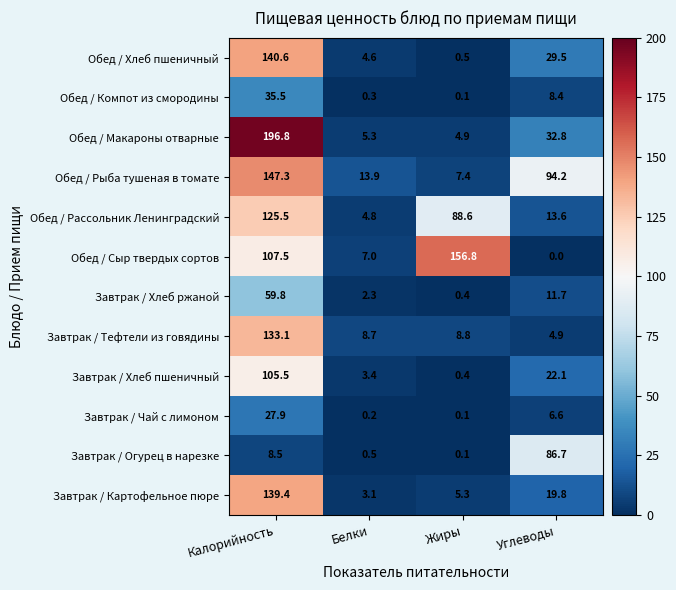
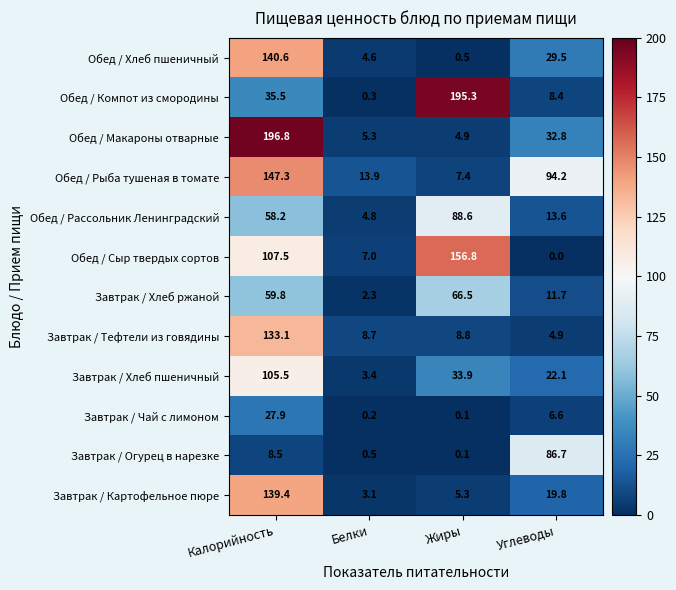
  {
    "Обед / Хлеб пшеничный": {
      "Калорийность": 140.6,
      "Белки": 4.6,
      "Жиры": 0.5,
      "Углеводы": 29.5
    },
    "Обед / Компот из смородины": {
      "Калорийность": 35.5,
      "Белки": 0.3,
-     "Жиры": 0.1,
+     "Жиры": 195.3,
      "Углеводы": 8.4
    },
    "Обед / Макароны отварные": {
      "Калорийность": 196.8,
      "Белки": 5.3,
      "Жиры": 4.9,
      "Углеводы": 32.8
    },
    "Обед / Рыба тушеная в томате": {
      "Калорийность": 147.3,
      "Белки": 13.9,
      "Жиры": 7.4,
      "Углеводы": 94.2
    },
    "Обед / Рассольник Ленинградский": {
-     "Калорийность": 125.5,
+     "Калорийность": 58.2,
      "Белки": 4.8,
      "Жиры": 88.6,
      "Углеводы": 13.6
    },
    "Обед / Сыр твердых сортов": {
      "Калорийность": 107.5,
      "Белки": 7.0,
      "Жиры": 156.8,
      "Углеводы": 0.0
    },
    "Завтрак / Хлеб ржаной": {
      "Калорийность": 59.8,
      "Белки": 2.3,
-     "Жиры": 0.4,
+     "Жиры": 66.5,
      "Углеводы": 11.7
    },
    "Завтрак / Тефтели из говядины": {
      "Калорийность": 133.1,
      "Белки": 8.7,
      "Жиры": 8.8,
      "Углеводы": 4.9
    },
    "Завтрак / Хлеб пшеничный": {
      "Калорийность": 105.5,
      "Белки": 3.4,
-     "Жиры": 0.4,
+     "Жиры": 33.9,
      "Углеводы": 22.1
    },
    "Завтрак / Чай с лимоном": {
      "Калорийность": 27.9,
      "Белки": 0.2,
      "Жиры": 0.1,
      "Углеводы": 6.6
    },
    "Завтрак / Огурец в нарезке": {
      "Калорийность": 8.5,
      "Белки": 0.5,
      "Жиры": 0.1,
      "Углеводы": 86.7
    },
    "Завтрак / Картофельное пюре": {
      "Калорийность": 139.4,
      "Белки": 3.1,
      "Жиры": 5.3,
      "Углеводы": 19.8
    }
  }
